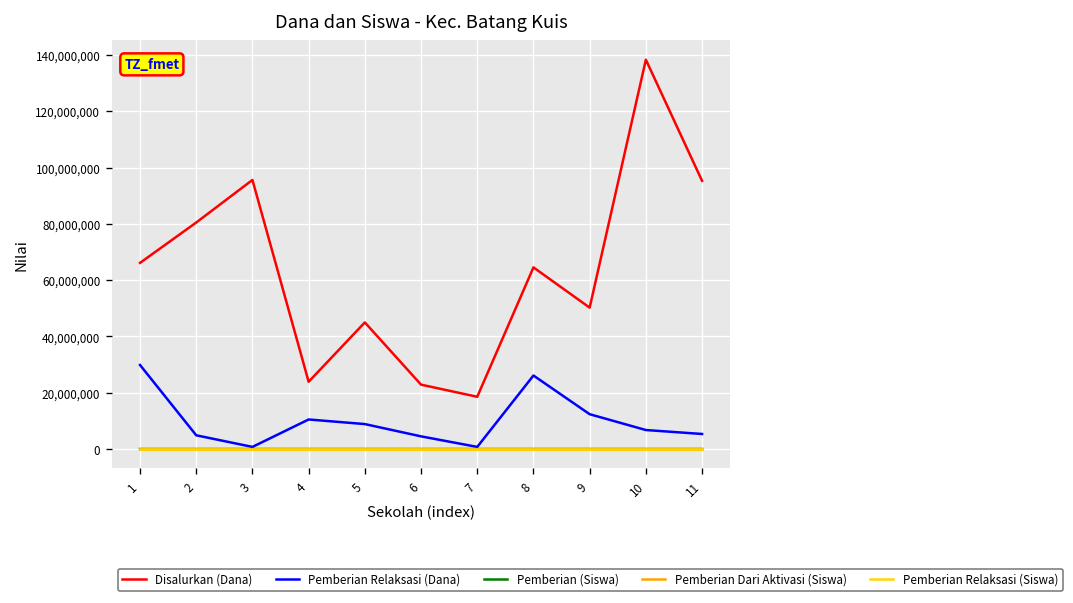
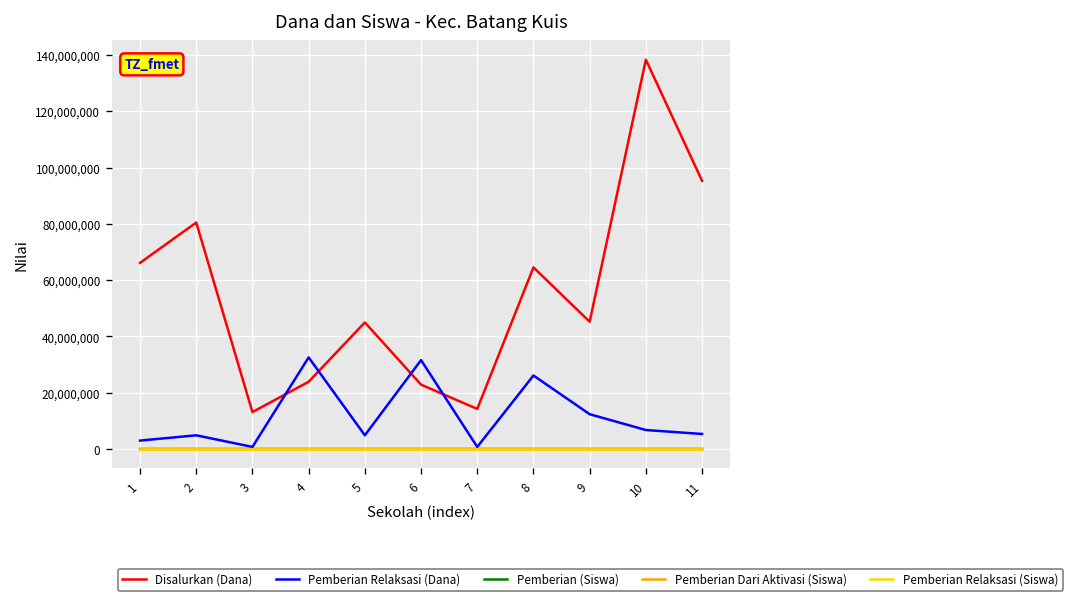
  {
    "Disalurkan (Dana)": {
      "1": "66,000,000",
      "2": "81,000,000",
-     "3": "96,000,000",
+     "3": "13,000,000",
      "4": "24,000,000",
      "5": "45,000,000",
      "6": "23,000,000",
-     "7": "19,000,000",
+     "7": "14,000,000",
      "8": "65,000,000",
-     "9": "50,000,000",
+     "9": "45,000,000",
      "10": "138,000,000",
      "11": "95,000,000"
    },
    "Pemberian Relaksasi (Dana)": {
-     "1": "30,000,000",
+     "1": "3,000,000",
      "2": "5,000,000",
-     "4": "11,000,000",
-     "5": "9,000,000",
-     "6": "5,000,000",
+     "4": "33,000,000",
+     "5": "5,000,000",
+     "6": "32,000,000",
      "8": "26,000,000",
      "9": "12,000,000",
      "10": "7,000,000",
      "11": "5,000,000"
    },
    "Pemberian Relaksasi (Siswa)": {
      "1": "0",
      "2": "0",
      "4": "0",
      "5": "0",
      "6": "0",
      "8": "0",
      "9": "0",
      "10": "0",
      "11": "0"
    }
  }
